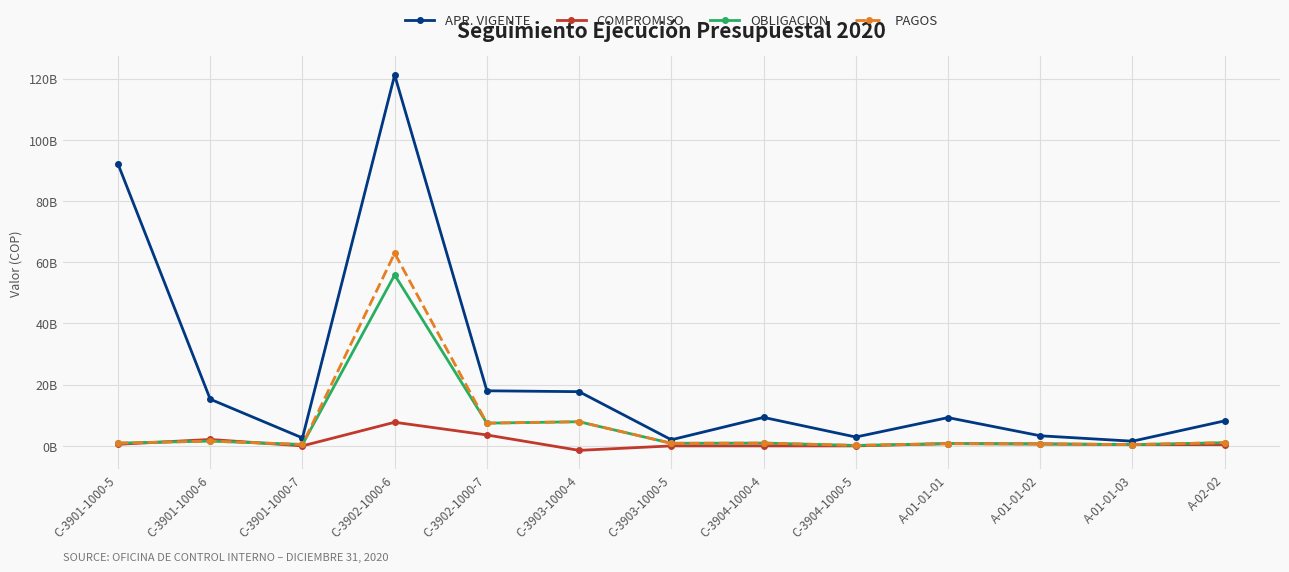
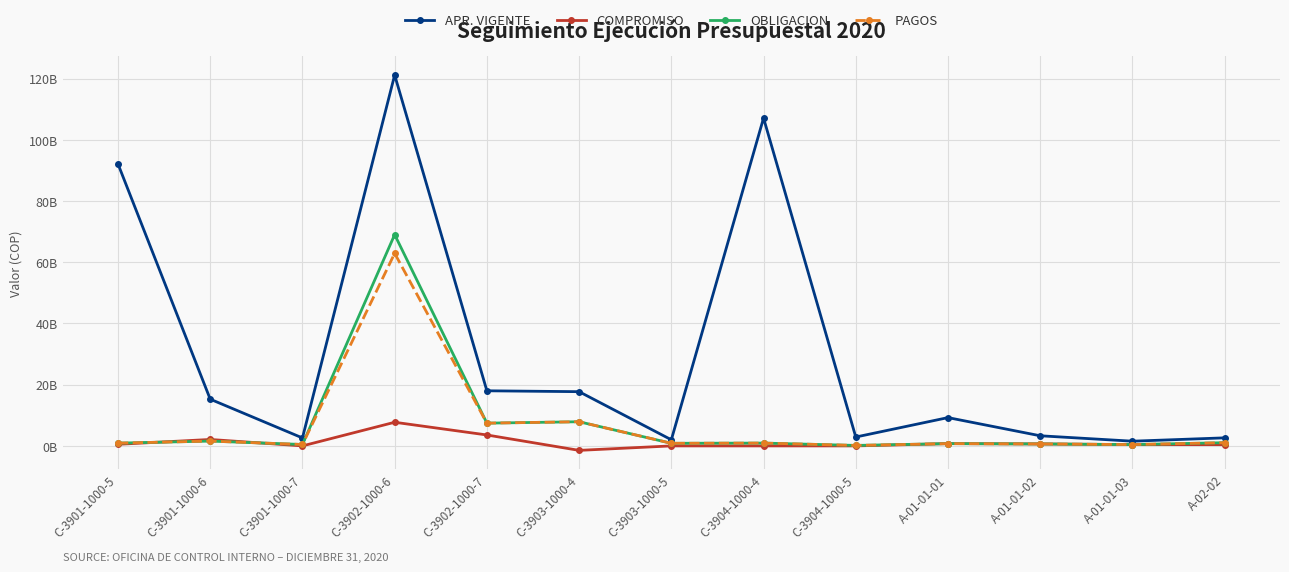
  {
    "APR. VIGENTE": {
      "C-3901-1000-5": 92000000000,
      "C-3901-1000-6": 15000000000,
      "C-3901-1000-7": 3000000000,
      "C-3902-1000-6": 121000000000,
      "C-3902-1000-7": 18000000000,
      "C-3903-1000-4": 18000000000,
      "C-3903-1000-5": 2000000000,
-     "C-3904-1000-4": 9000000000,
+     "C-3904-1000-4": 107000000000,
      "C-3904-1000-5": 3000000000,
      "A-01-01-01": 9000000000,
      "A-01-01-02": 3000000000,
      "A-01-01-03": 2000000000,
-     "A-02-02": 8000000000
+     "A-02-02": 3000000000
    },
    "COMPROMISO": {
      "C-3902-1000-6": 8000000000,
      "C-3902-1000-7": 4000000000,
      "C-3903-1000-4": -1000000000,
      "C-3903-1000-5": 0,
      "C-3904-1000-4": 0
    },
    "OBLIGACION": {
-     "C-3902-1000-6": 56000000000
+     "C-3902-1000-6": 69000000000
    },
    "PAGOS": {
      "C-3902-1000-6": 63000000000
    }
  }
